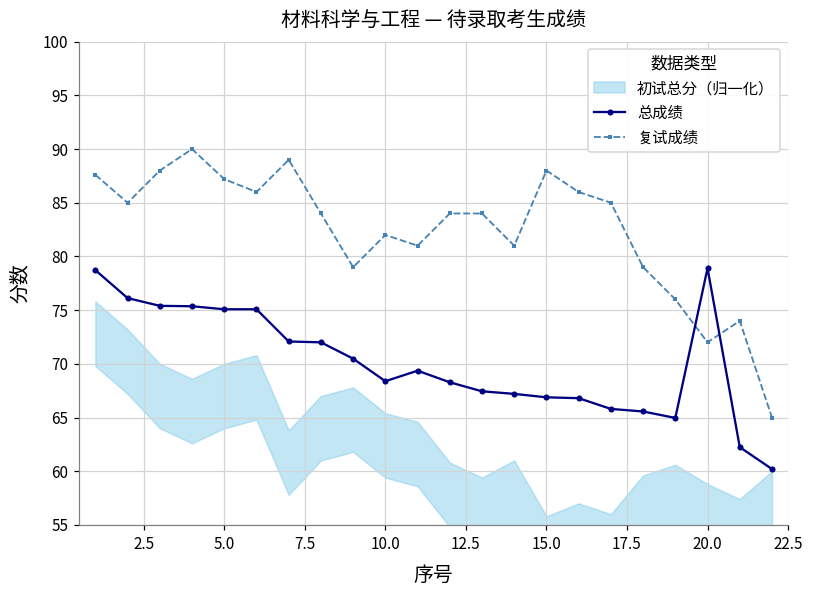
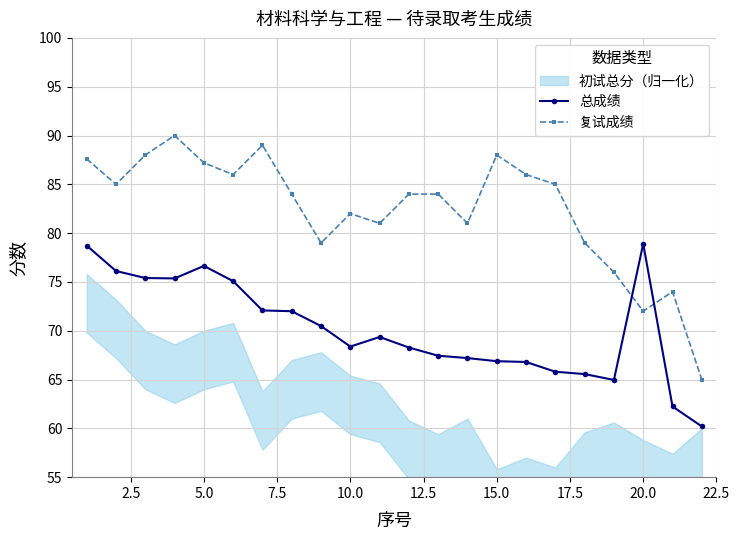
  {
    "总成绩": {
-     "5.0": 75,
+     "5.0": 77,
      "10.0": 68,
      "15.0": 67,
      "20.0": 79
    },
    "复试成绩": {
      "5.0": 87,
      "10.0": 82,
      "15.0": 88,
      "20.0": 72
    }
  }
